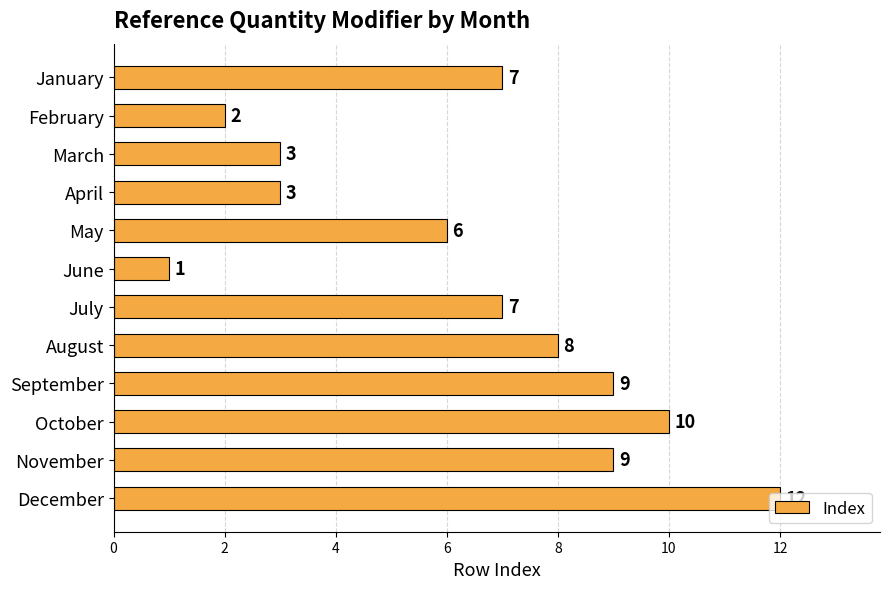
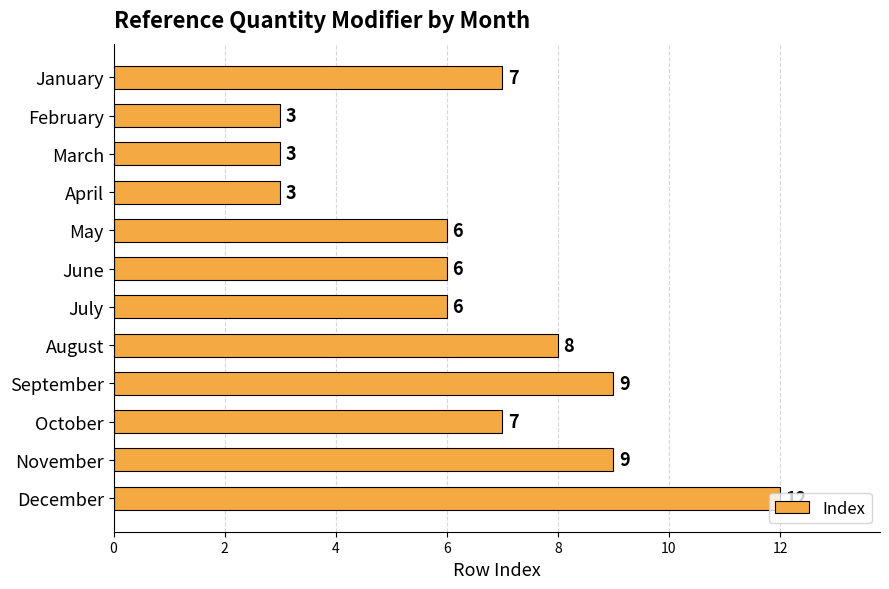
  {
    "January": 7,
-   "February": 2,
+   "February": 3,
    "March": 3,
    "April": 3,
    "May": 6,
-   "June": 1,
-   "July": 7,
+   "June": 6,
+   "July": 6,
    "August": 8,
    "September": 9,
-   "October": 10,
+   "October": 7,
    "November": 9
  }
